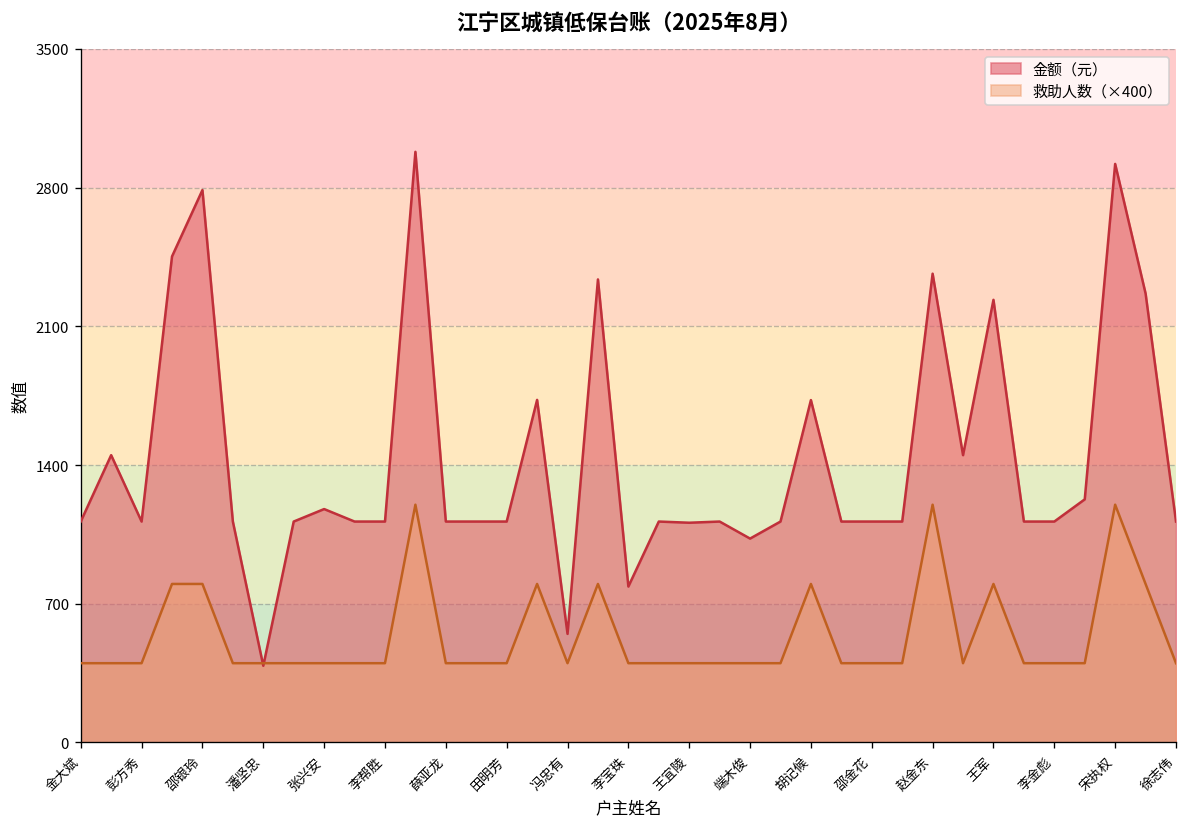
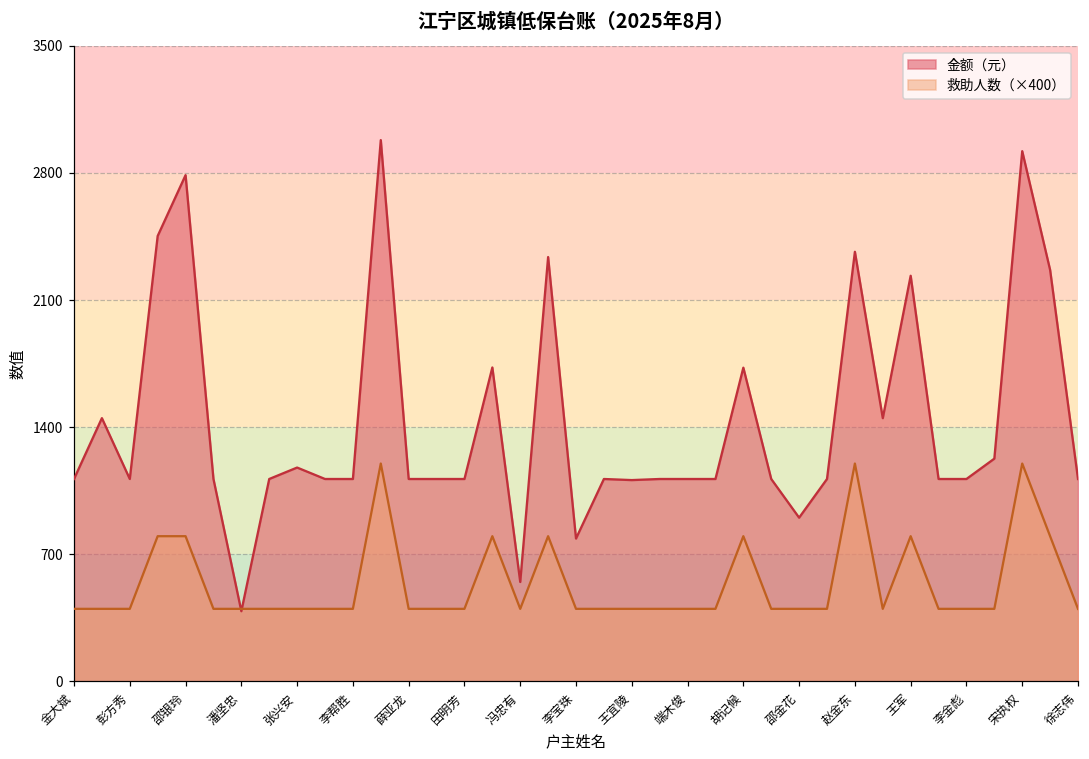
  {
    "金额（元）": {
      "金大斌": 1120,
      "彭方秀": 1120,
      "邵银玲": 2790,
      "张兴安": 1180,
      "李帮胜": 1120,
      "薛亚龙": 1120,
      "田明芳": 1120,
      "冯忠有": 550,
      "李宝珠": 790,
      "王宜陵": 1110,
-     "端木俊": 1030,
+     "端木俊": 1120,
      "胡记候": 1730,
-     "邵金花": 1120,
+     "邵金花": 900,
      "赵金东": 2370,
      "王军": 2230,
      "李金彪": 1120,
      "宋执权": 2920,
      "徐志伟": 1120
    },
    "救助人数（×400）": {
      "金大斌": 400,
      "彭方秀": 400,
      "邵银玲": 800,
      "张兴安": 400,
      "李帮胜": 400,
      "薛亚龙": 400,
      "田明芳": 400,
      "冯忠有": 400,
      "李宝珠": 400,
      "王宜陵": 400,
      "端木俊": 400,
      "胡记候": 800,
      "邵金花": 400,
      "赵金东": 1200,
      "王军": 800,
      "李金彪": 400,
      "宋执权": 1200,
      "徐志伟": 400
    }
  }
